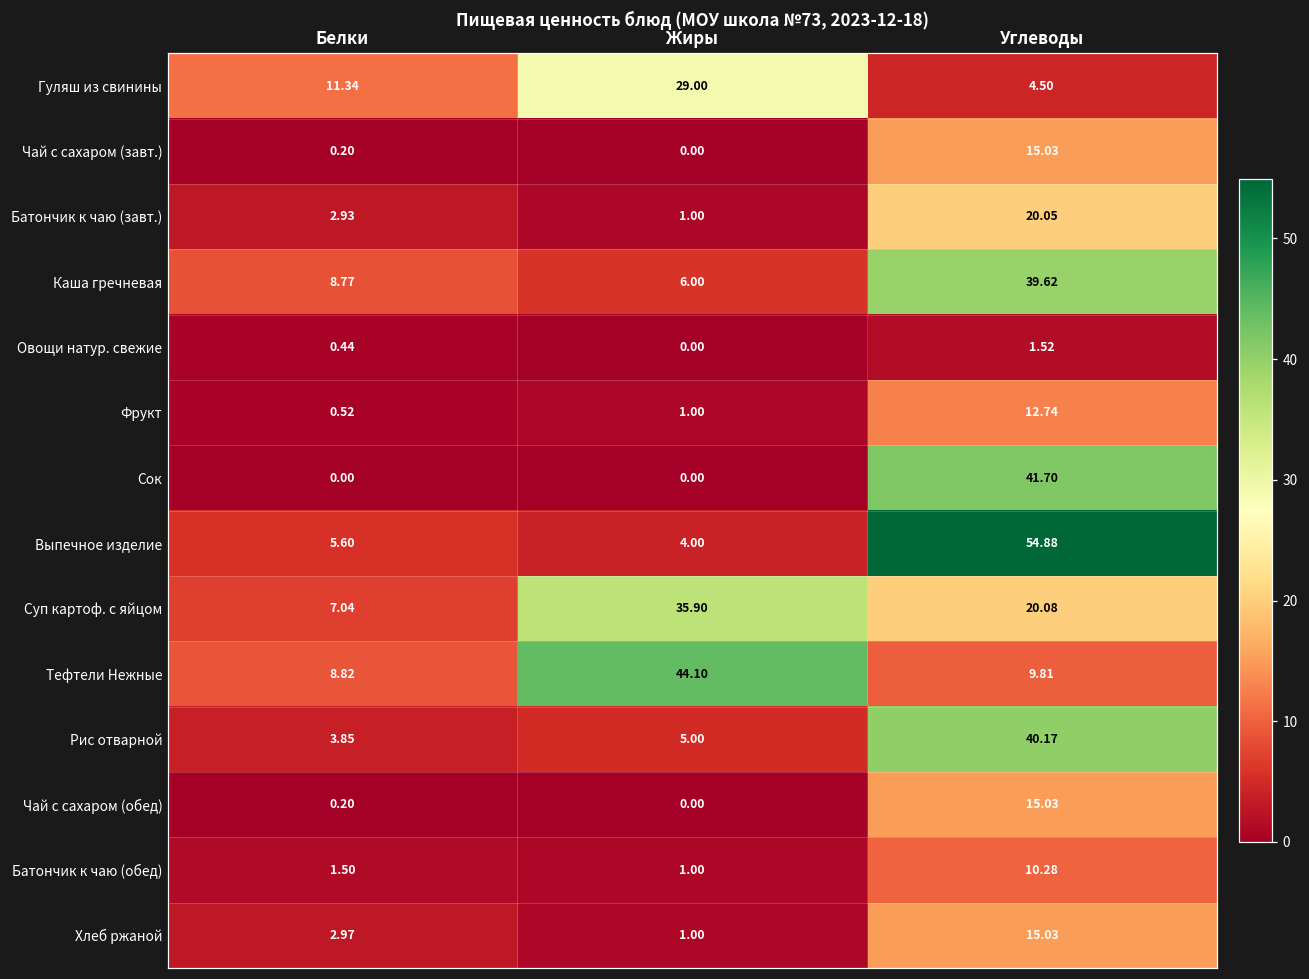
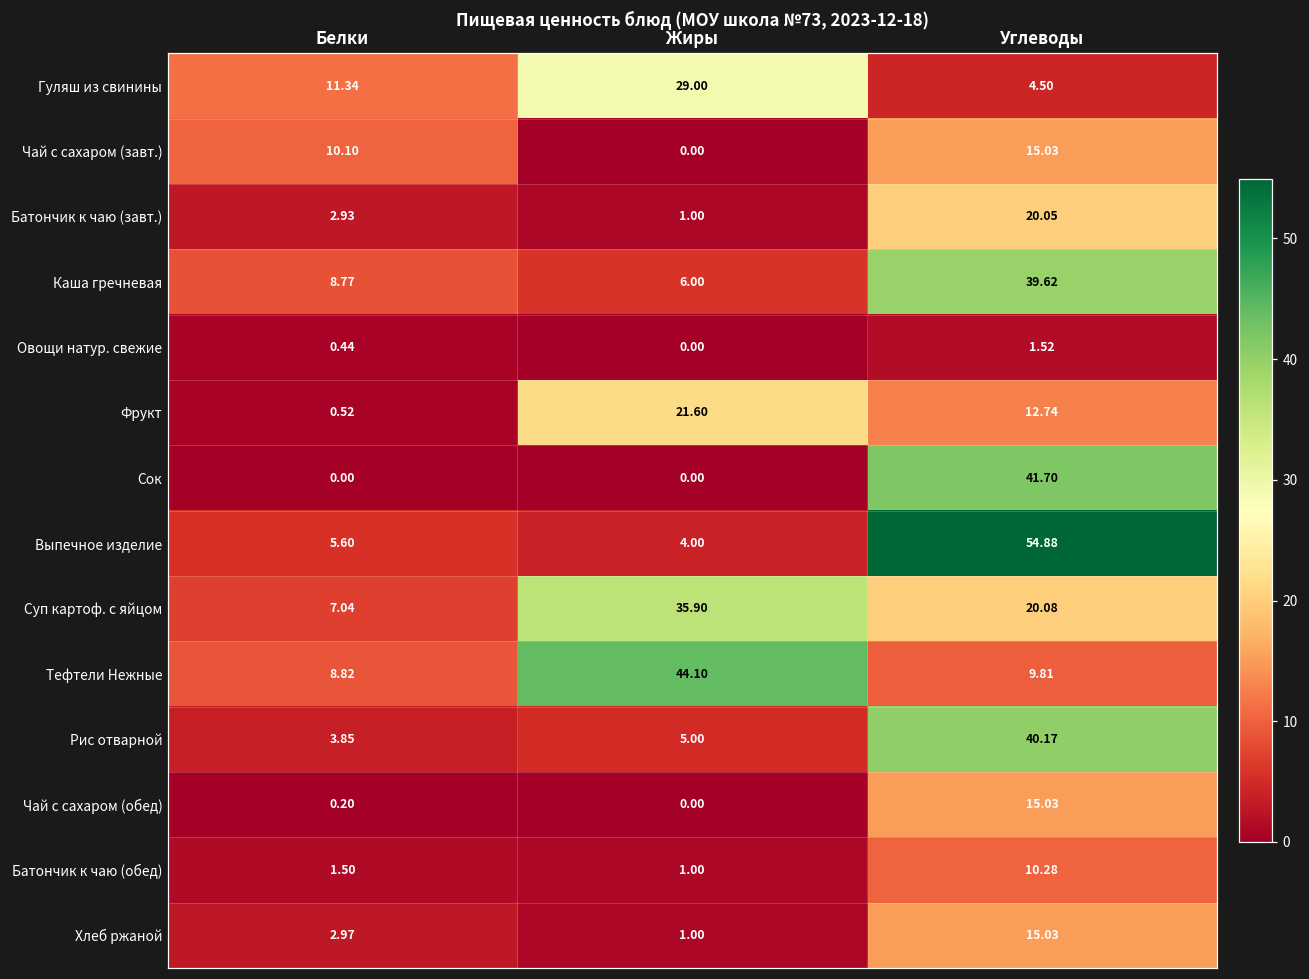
  {
    "Гуляш из свинины": {
      "Белки": 11.34,
      "Жиры": 29.00,
      "Углеводы": 4.50
    },
    "Чай с сахаром (завт.)": {
-     "Белки": 0.20,
+     "Белки": 10.10,
      "Жиры": 0.00,
      "Углеводы": 15.03
    },
    "Батончик к чаю (завт.)": {
      "Белки": 2.93,
      "Жиры": 1.00,
      "Углеводы": 20.05
    },
    "Каша гречневая": {
      "Белки": 8.77,
      "Жиры": 6.00,
      "Углеводы": 39.62
    },
    "Овощи натур. свежие": {
      "Белки": 0.44,
      "Жиры": 0.00,
      "Углеводы": 1.52
    },
    "Фрукт": {
      "Белки": 0.52,
-     "Жиры": 1.00,
+     "Жиры": 21.60,
      "Углеводы": 12.74
    },
    "Сок": {
      "Белки": 0.00,
      "Жиры": 0.00,
      "Углеводы": 41.70
    },
    "Выпечное изделие": {
      "Белки": 5.60,
      "Жиры": 4.00,
      "Углеводы": 54.88
    },
    "Суп картоф. с яйцом": {
      "Белки": 7.04,
      "Жиры": 35.90,
      "Углеводы": 20.08
    },
    "Тефтели Нежные": {
      "Белки": 8.82,
      "Жиры": 44.10,
      "Углеводы": 9.81
    },
    "Рис отварной": {
      "Белки": 3.85,
      "Жиры": 5.00,
      "Углеводы": 40.17
    },
    "Чай с сахаром (обед)": {
      "Белки": 0.20,
      "Жиры": 0.00,
      "Углеводы": 15.03
    },
    "Батончик к чаю (обед)": {
      "Белки": 1.50,
      "Жиры": 1.00,
      "Углеводы": 10.28
    },
    "Хлеб ржаной": {
      "Белки": 2.97,
      "Жиры": 1.00,
      "Углеводы": 15.03
    }
  }
